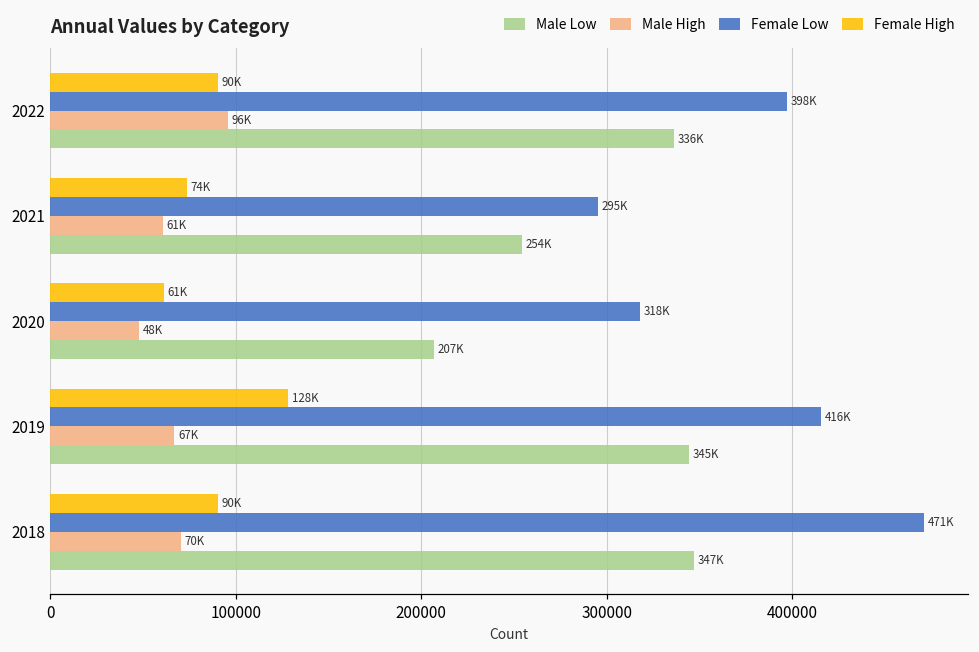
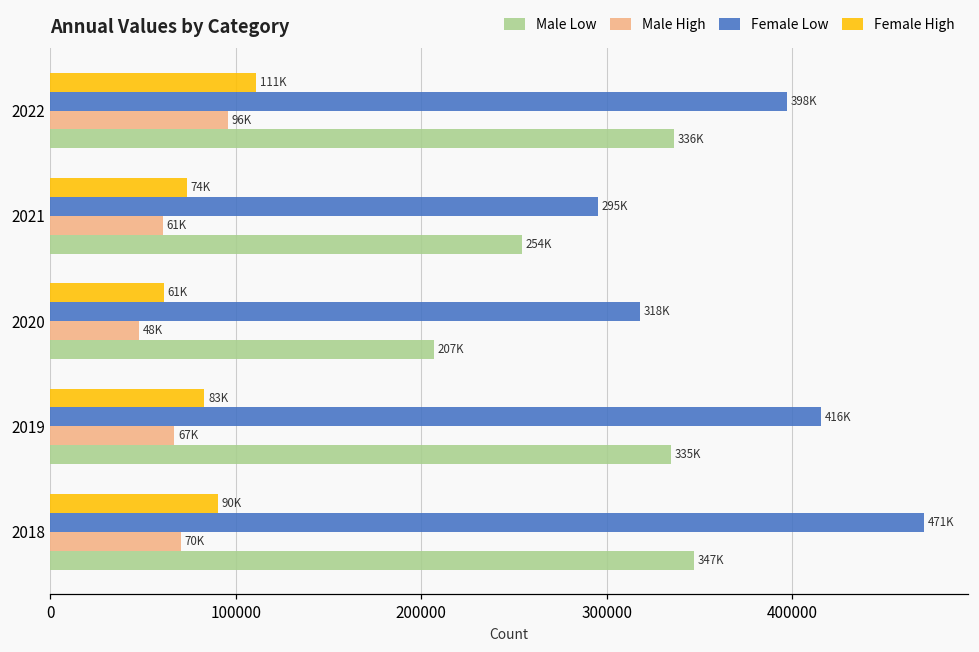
  {
    "Male Low": {
      "2022": "336K",
      "2021": "254K",
      "2020": "207K",
-     "2019": "345K",
+     "2019": "335K",
      "2018": "347K"
    },
    "Male High": {
      "2022": "96K",
      "2021": "61K",
      "2020": "48K",
      "2019": "67K",
      "2018": "70K"
    },
    "Female Low": {
      "2022": "398K",
      "2021": "295K",
      "2020": "318K",
      "2019": "416K",
      "2018": "471K"
    },
    "Female High": {
-     "2022": "90K",
+     "2022": "111K",
      "2021": "74K",
      "2020": "61K",
-     "2019": "128K",
+     "2019": "83K",
      "2018": "90K"
    }
  }
